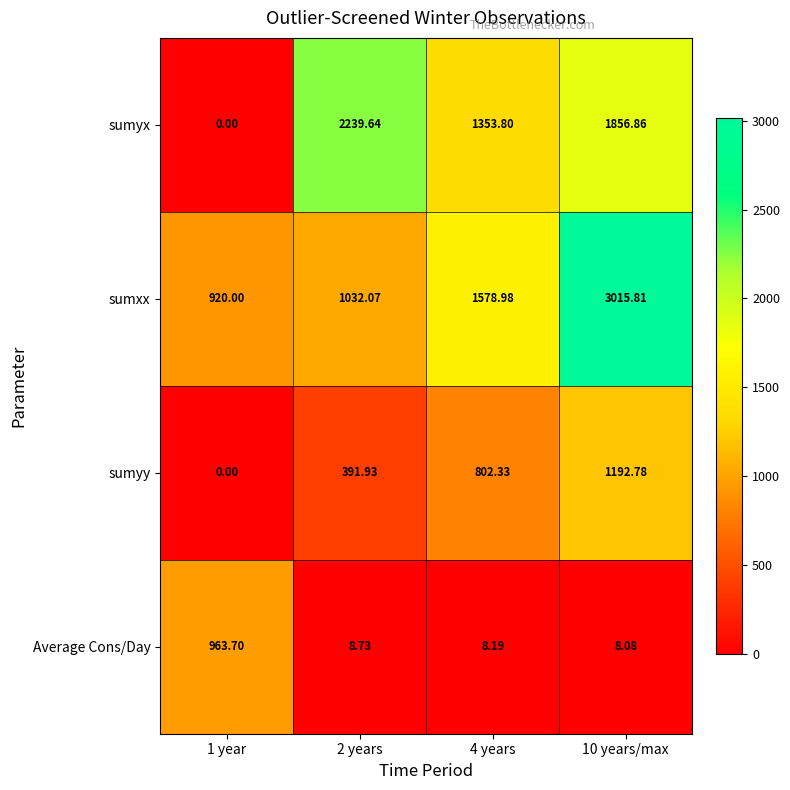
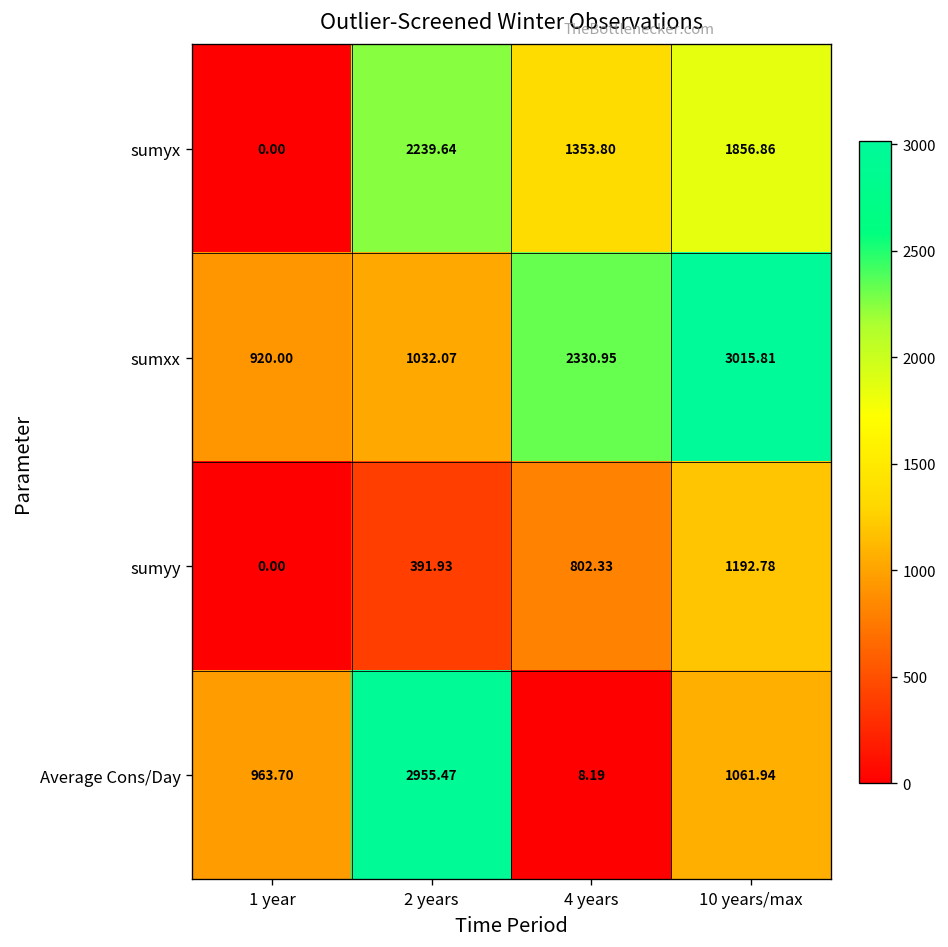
  {
    "sumyx": {
      "1 year": 0.00,
      "2 years": 2239.64,
      "4 years": 1353.80,
      "10 years/max": 1856.86
    },
    "sumxx": {
      "1 year": 920.00,
      "2 years": 1032.07,
-     "4 years": 1578.98,
+     "4 years": 2330.95,
      "10 years/max": 3015.81
    },
    "sumyy": {
      "1 year": 0.00,
      "2 years": 391.93,
      "4 years": 802.33,
      "10 years/max": 1192.78
    },
    "Average Cons/Day": {
      "1 year": 963.70,
-     "2 years": 8.73,
+     "2 years": 2955.47,
      "4 years": 8.19,
-     "10 years/max": 8.08
+     "10 years/max": 1061.94
    }
  }
